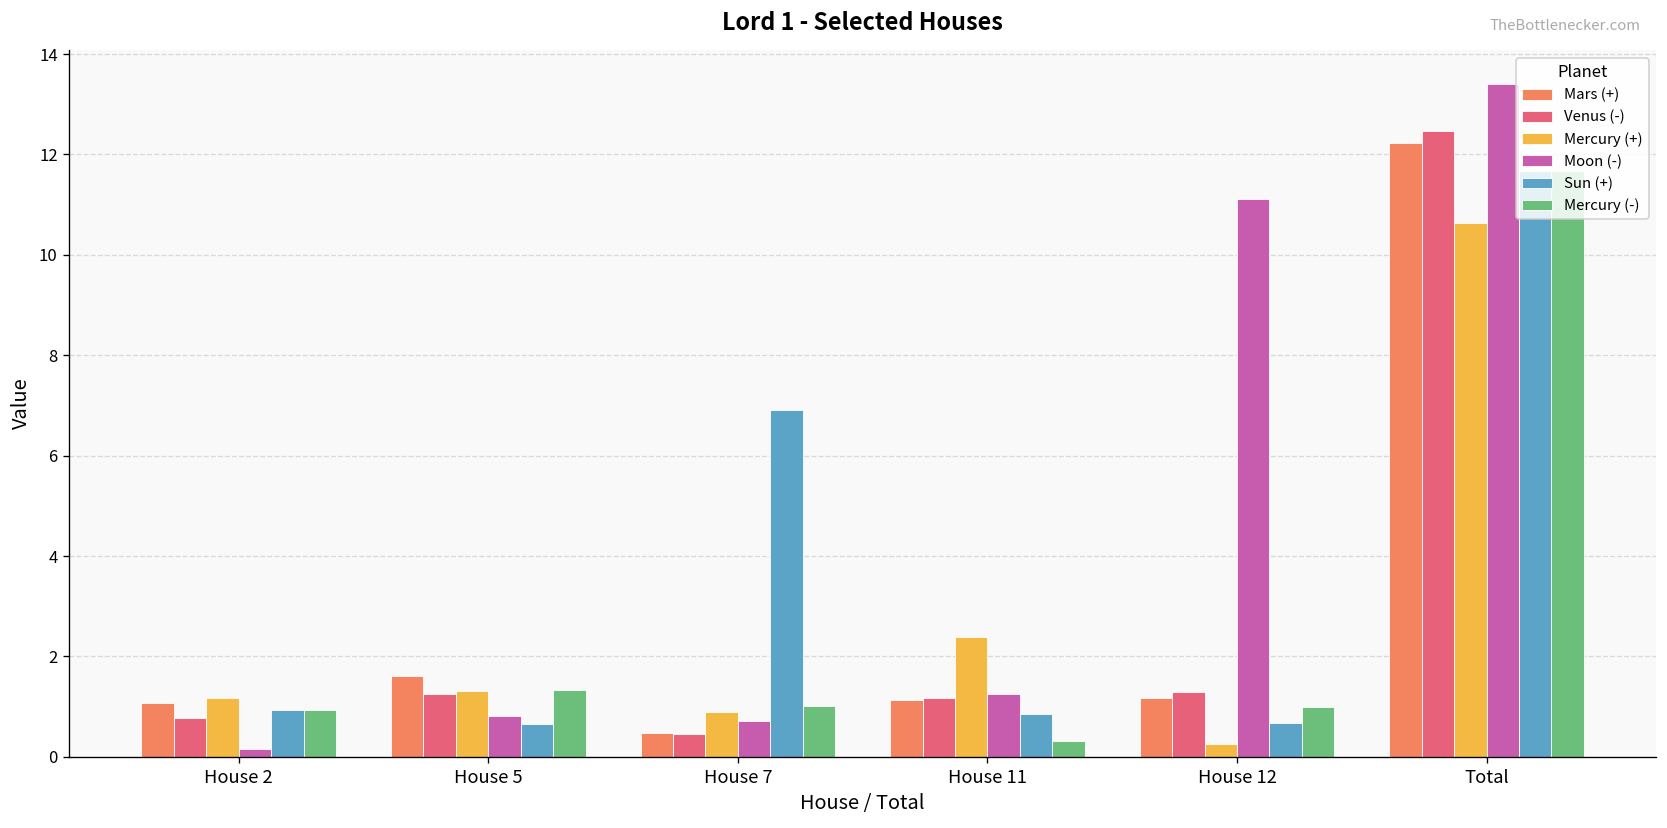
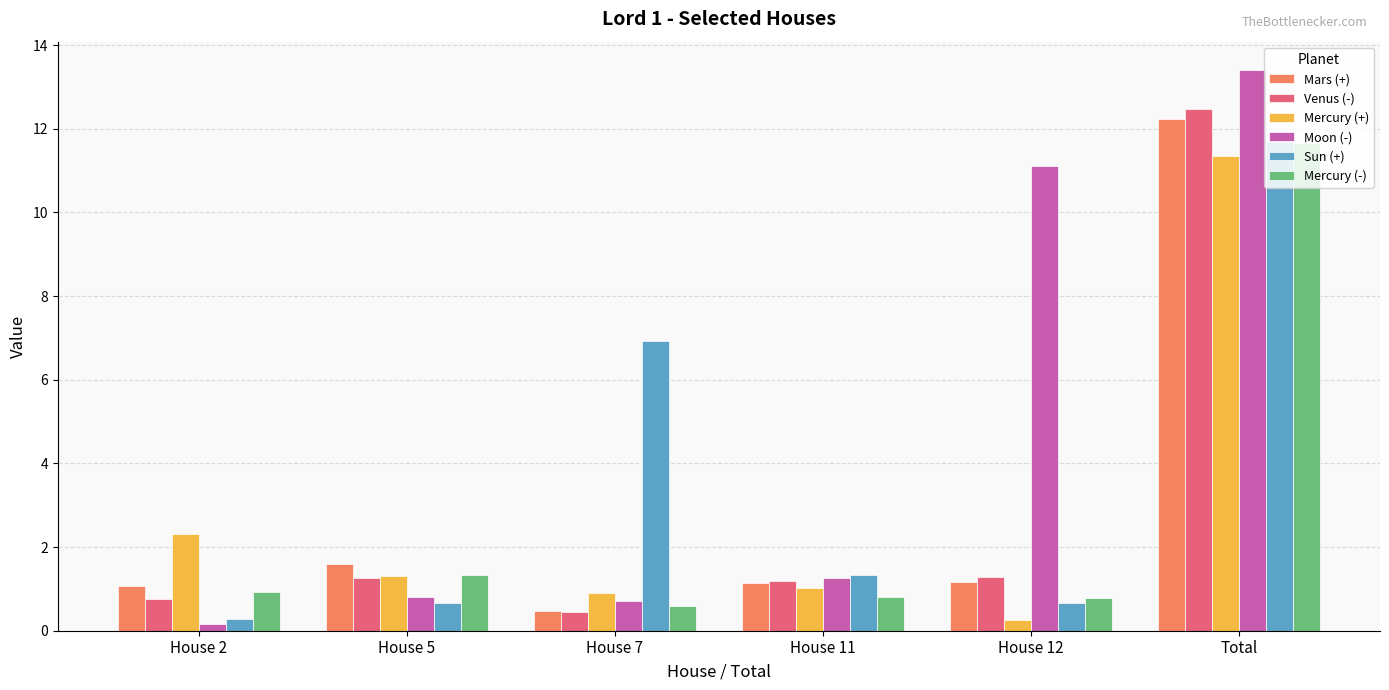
  {
    "Mercury (+)": {
-     "House 2": 1.2,
+     "House 2": 2.3,
      "House 5": 1.3,
      "House 7": 0.9,
-     "House 11": 2.4,
+     "House 11": 1.0,
      "House 12": 0.3,
-     "Total": 10.6
+     "Total": 11.3
    },
    "Moon (-)": {
      "House 2": 0.2,
      "House 5": 0.8,
      "House 7": 0.7,
      "House 11": 1.3,
      "House 12": 11.1,
      "Total": 13.4
    },
    "Sun (+)": {
-     "House 2": 0.9,
+     "House 2": 0.3,
      "House 5": 0.7,
      "House 7": 6.9,
-     "House 11": 0.8,
+     "House 11": 1.3,
      "House 12": 0.7
    },
    "Mercury (-)": {
      "House 2": 0.9,
      "House 5": 1.3,
-     "House 7": 1.0,
-     "House 11": 0.3,
-     "House 12": 1.0
+     "House 7": 0.6,
+     "House 11": 0.8,
+     "House 12": 0.8
    }
  }
